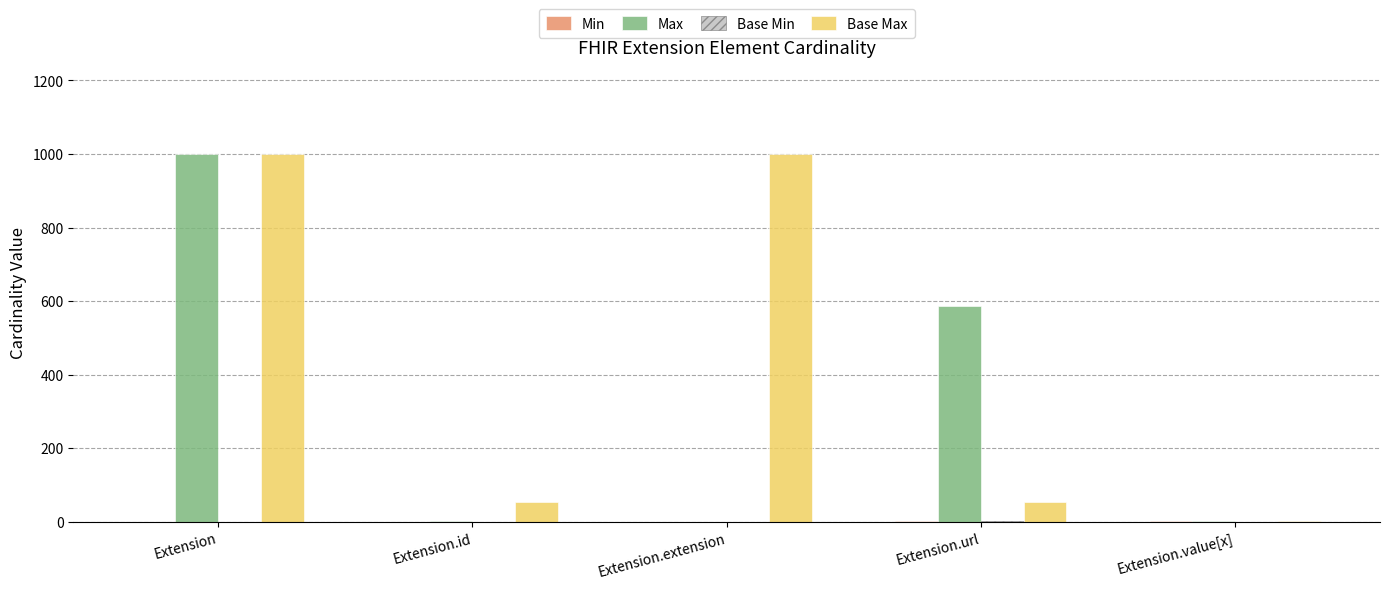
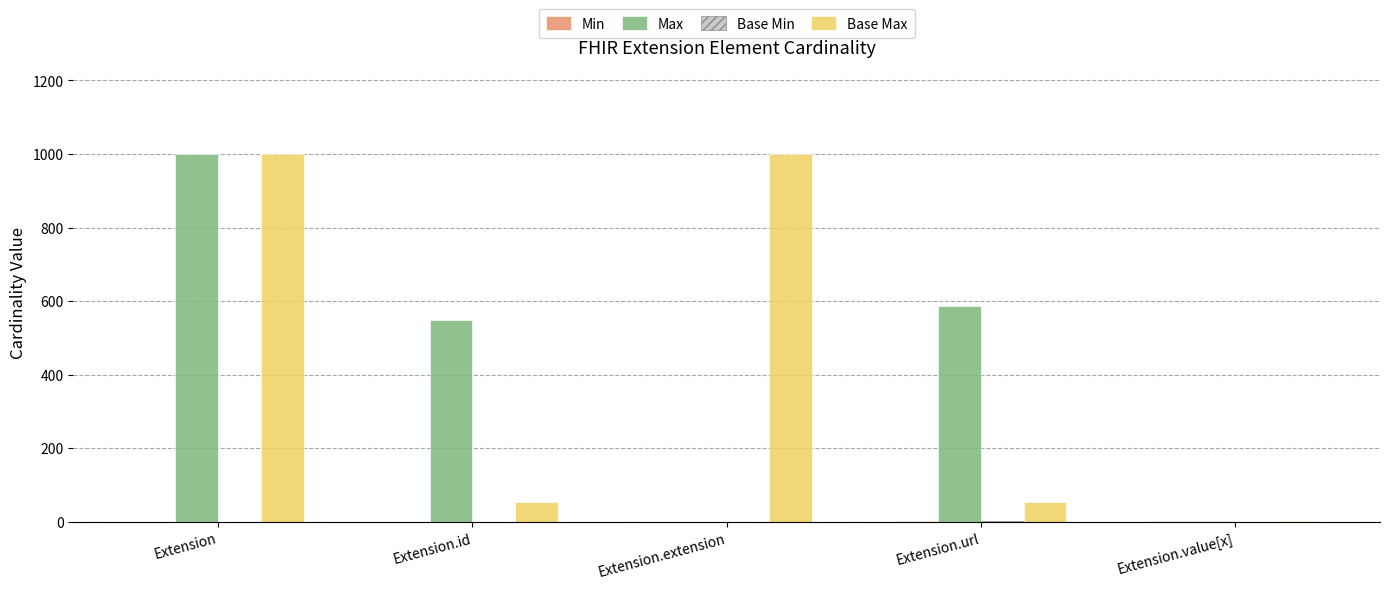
  {
    "Min": {
      "Extension": 0,
      "Extension.id": 0,
      "Extension.extension": 0
    },
    "Max": {
      "Extension": 1000,
-     "Extension.id": 0,
+     "Extension.id": 550,
      "Extension.extension": 0,
      "Extension.url": 590
    },
    "Base Min": {
      "Extension": 0,
      "Extension.id": 0,
      "Extension.extension": 0,
      "Extension.value[x]": 0
    },
    "Base Max": {
      "Extension": 1000,
      "Extension.id": 60,
      "Extension.extension": 1000,
      "Extension.url": 50
    }
  }
